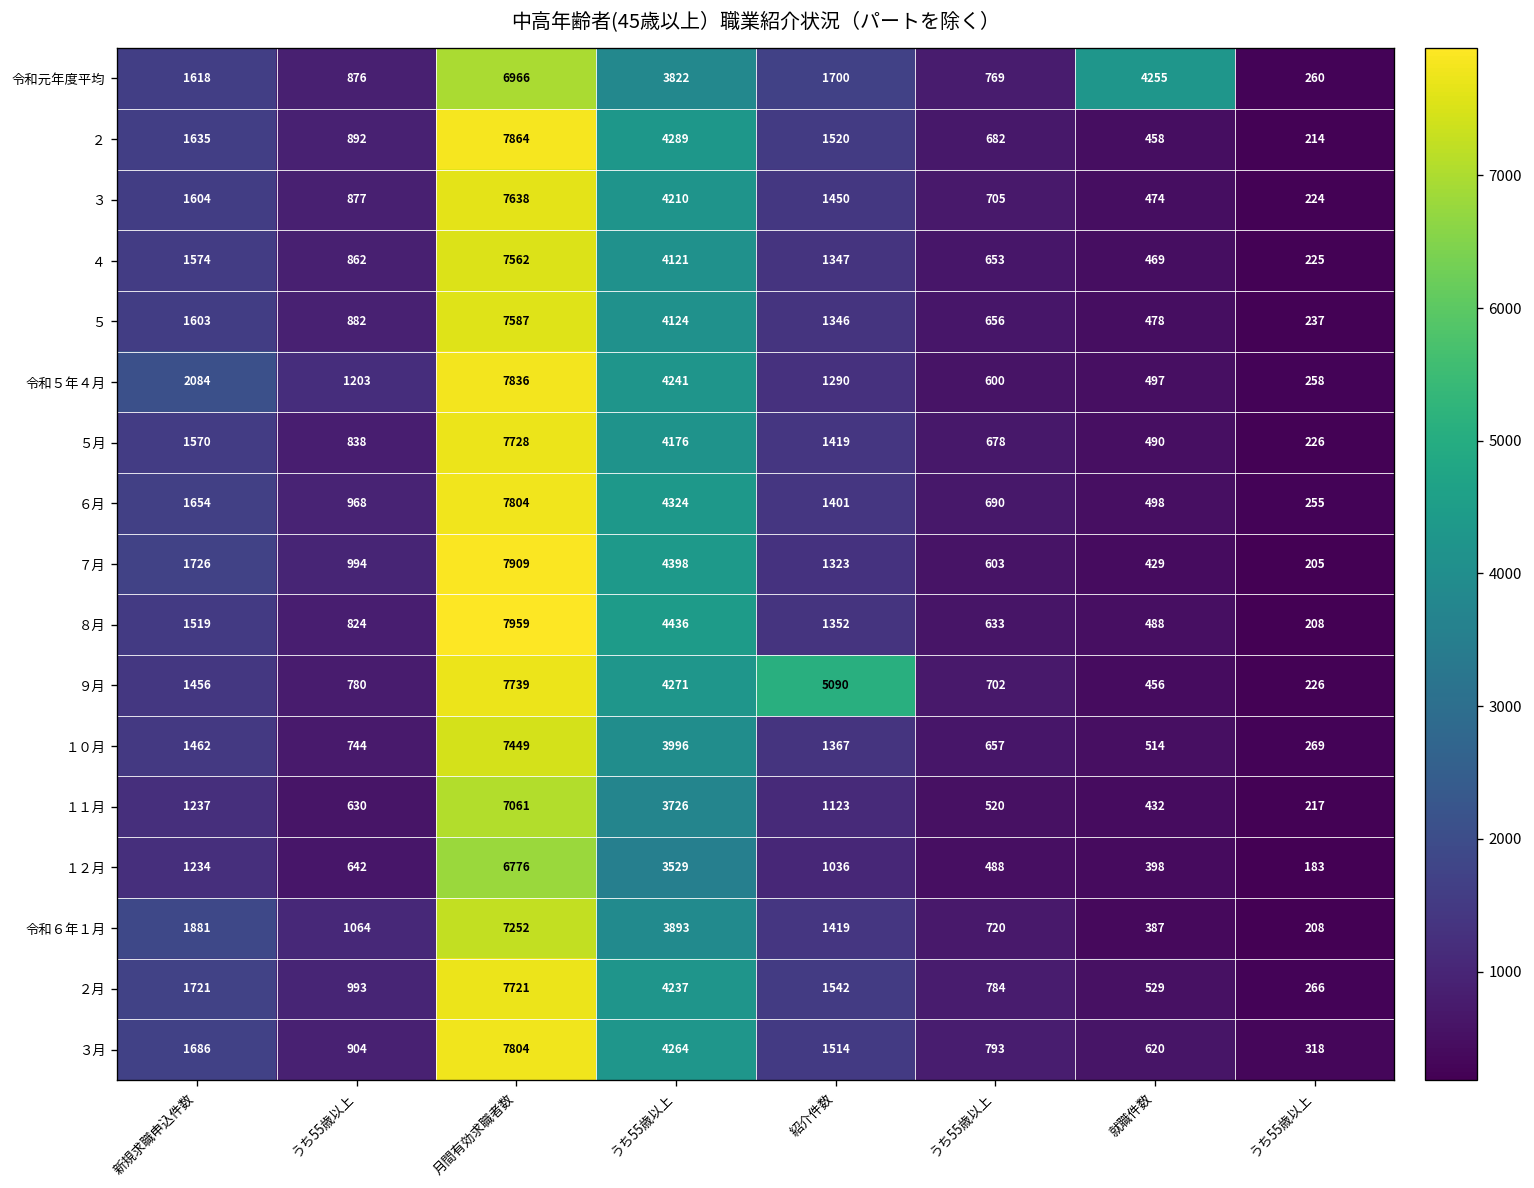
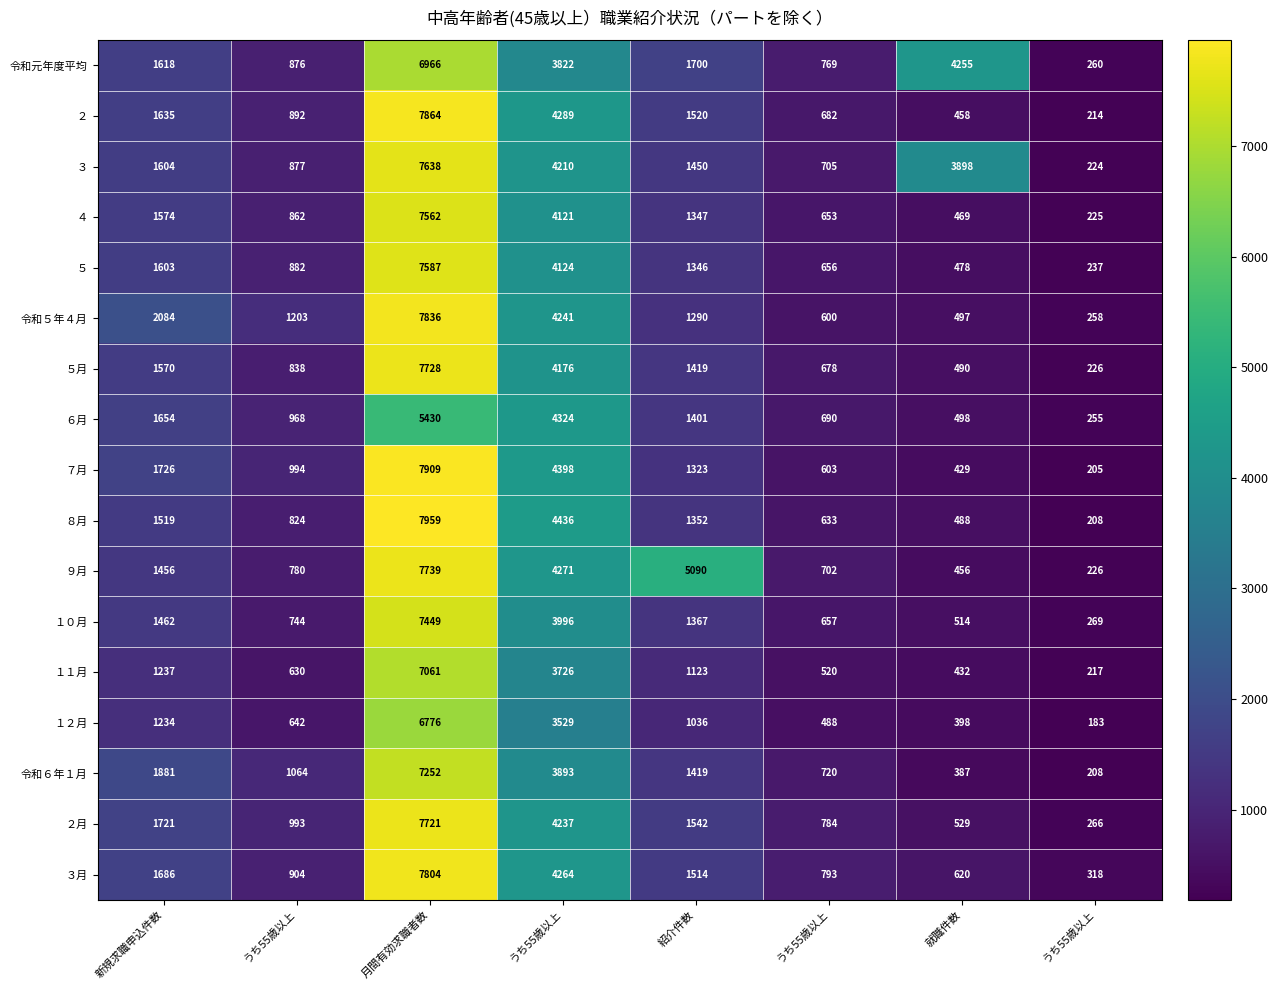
  {
    "令和元年度平均": {
      "新規求職申込件数": 1618,
      "月間有効求職者数": 6966,
      "紹介件数": 1700,
      "就職件数": 4255
    },
    "２": {
      "新規求職申込件数": 1635,
      "月間有効求職者数": 7864,
      "紹介件数": 1520,
      "就職件数": 458
    },
    "３": {
      "新規求職申込件数": 1604,
      "月間有効求職者数": 7638,
      "紹介件数": 1450,
-     "就職件数": 474
+     "就職件数": 3898
    },
    "４": {
      "新規求職申込件数": 1574,
      "月間有効求職者数": 7562,
      "紹介件数": 1347,
      "就職件数": 469
    },
    "５": {
      "新規求職申込件数": 1603,
      "月間有効求職者数": 7587,
      "紹介件数": 1346,
      "就職件数": 478
    },
    "令和５年４月": {
      "新規求職申込件数": 2084,
      "月間有効求職者数": 7836,
      "紹介件数": 1290,
      "就職件数": 497
    },
    "５月": {
      "新規求職申込件数": 1570,
      "月間有効求職者数": 7728,
      "紹介件数": 1419,
      "就職件数": 490
    },
    "６月": {
      "新規求職申込件数": 1654,
-     "月間有効求職者数": 7804,
+     "月間有効求職者数": 5430,
      "紹介件数": 1401,
      "就職件数": 498
    },
    "７月": {
      "新規求職申込件数": 1726,
      "月間有効求職者数": 7909,
      "紹介件数": 1323,
      "就職件数": 429
    },
    "８月": {
      "新規求職申込件数": 1519,
      "月間有効求職者数": 7959,
      "紹介件数": 1352,
      "就職件数": 488
    },
    "９月": {
      "新規求職申込件数": 1456,
      "月間有効求職者数": 7739,
      "紹介件数": 5090,
      "就職件数": 456
    },
    "１０月": {
      "新規求職申込件数": 1462,
      "月間有効求職者数": 7449,
      "紹介件数": 1367,
      "就職件数": 514
    },
    "１１月": {
      "新規求職申込件数": 1237,
      "月間有効求職者数": 7061,
      "紹介件数": 1123,
      "就職件数": 432
    },
    "１２月": {
      "新規求職申込件数": 1234,
      "月間有効求職者数": 6776,
      "紹介件数": 1036,
      "就職件数": 398
    },
    "令和６年１月": {
      "新規求職申込件数": 1881,
      "月間有効求職者数": 7252,
      "紹介件数": 1419,
      "就職件数": 387
    },
    "２月": {
      "新規求職申込件数": 1721,
      "月間有効求職者数": 7721,
      "紹介件数": 1542,
      "就職件数": 529
    },
    "３月": {
      "新規求職申込件数": 1686,
      "月間有効求職者数": 7804,
      "紹介件数": 1514,
      "就職件数": 620
    }
  }
